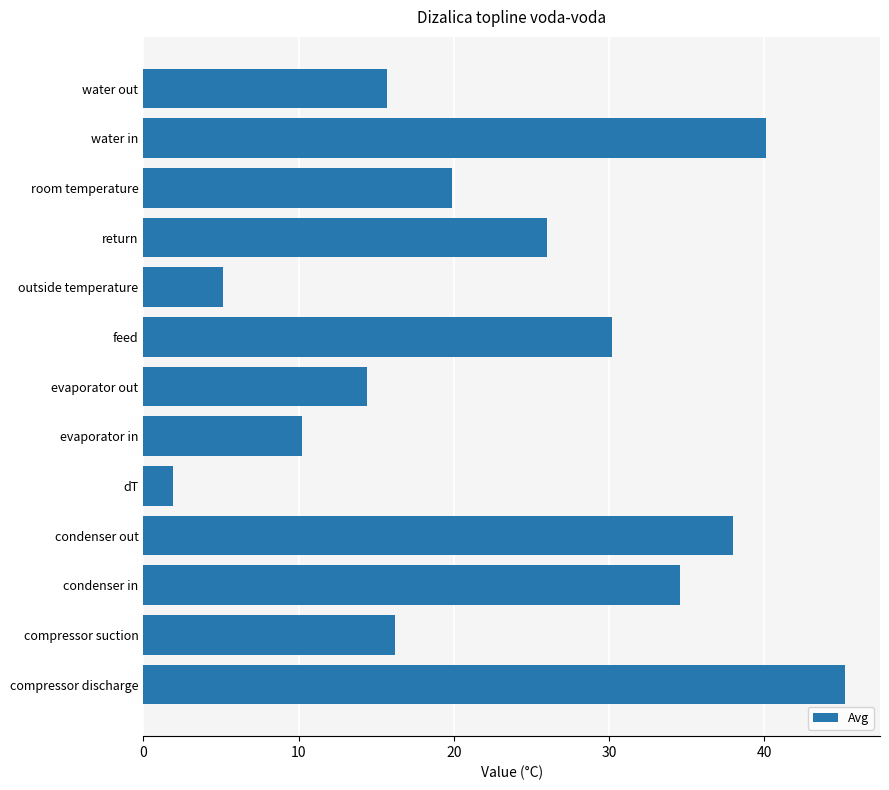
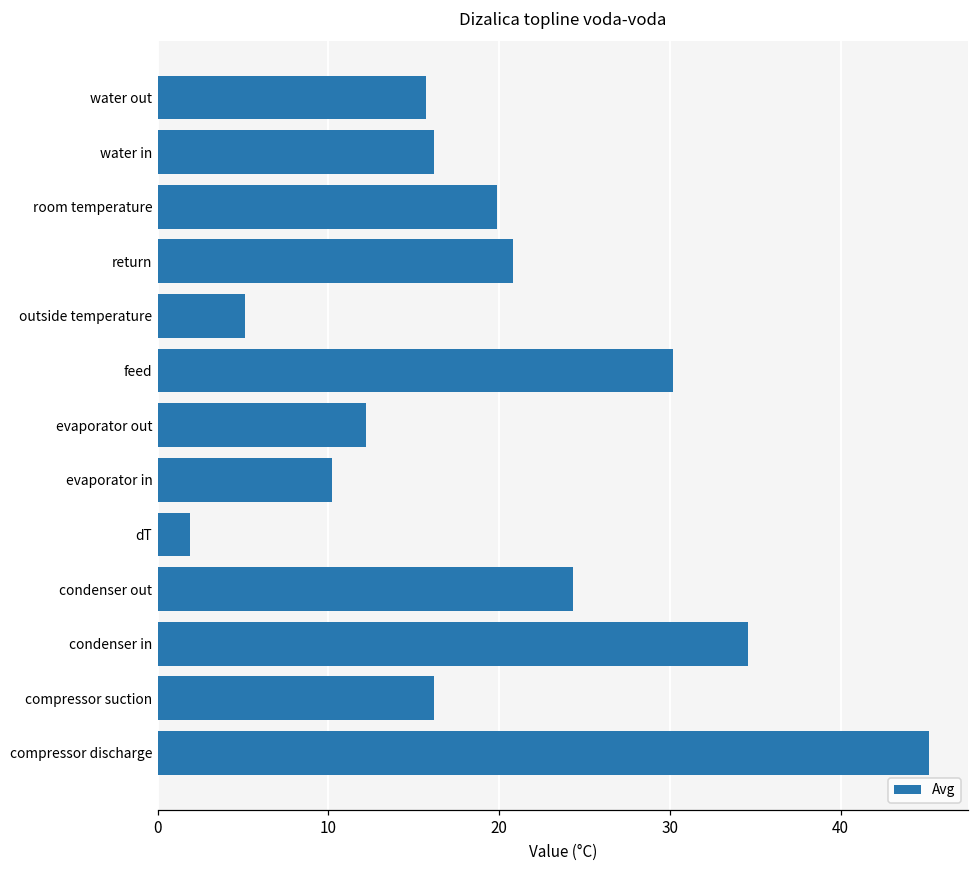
  {
    "water out": 15.7,
-   "water in": 40.1,
+   "water in": 16.2,
    "room temperature": 19.9,
-   "return": 26.0,
+   "return": 20.8,
    "outside temperature": 5.1,
    "feed": 30.2,
-   "evaporator out": 14.4,
+   "evaporator out": 12.2,
    "evaporator in": 10.2,
    "dT": 1.9,
-   "condenser out": 38.0,
+   "condenser out": 24.3,
    "condenser in": 34.6,
    "compressor suction": 16.2,
    "compressor discharge": 45.2
  }
